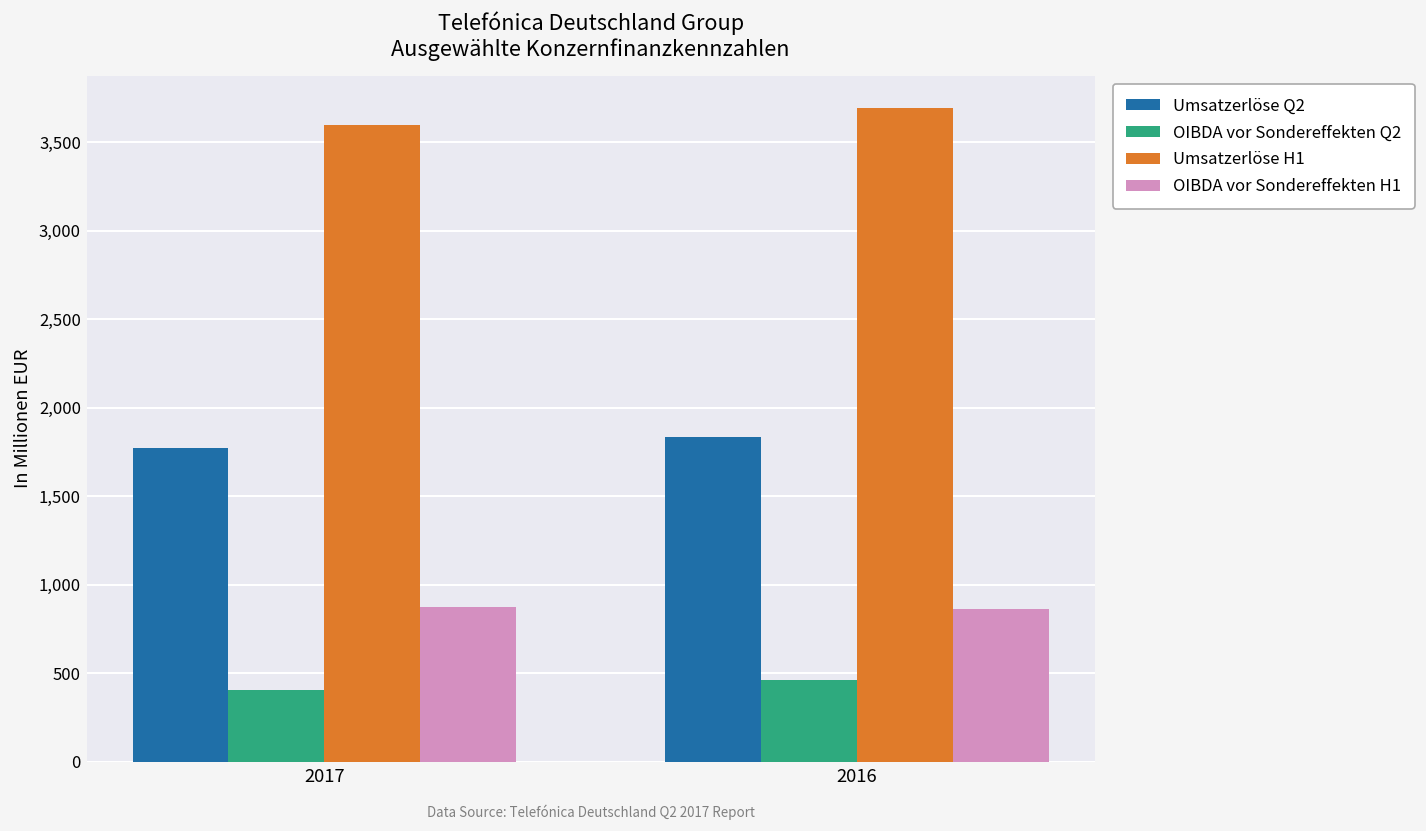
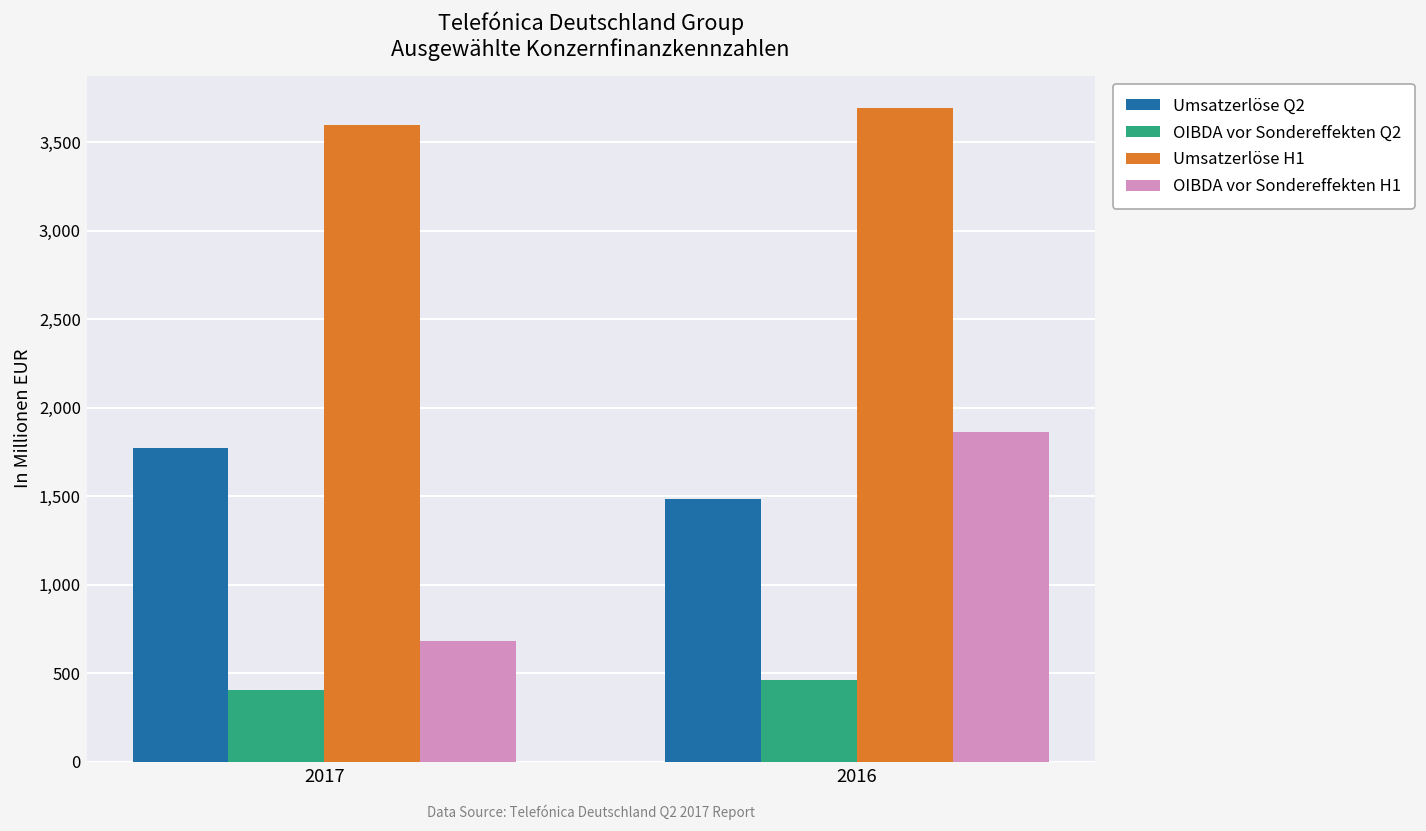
  {
    "Umsatzerlöse Q2": {
      "2017": "1,770",
-     "2016": "1,830"
+     "2016": "1,480"
    },
    "OIBDA vor Sondereffekten Q2": {
      "2017": "410",
      "2016": "460"
    },
    "Umsatzerlöse H1": {
      "2017": "3,600",
      "2016": "3,690"
    },
    "OIBDA vor Sondereffekten H1": {
-     "2017": "870",
-     "2016": "860"
+     "2017": "680",
+     "2016": "1,860"
    }
  }
